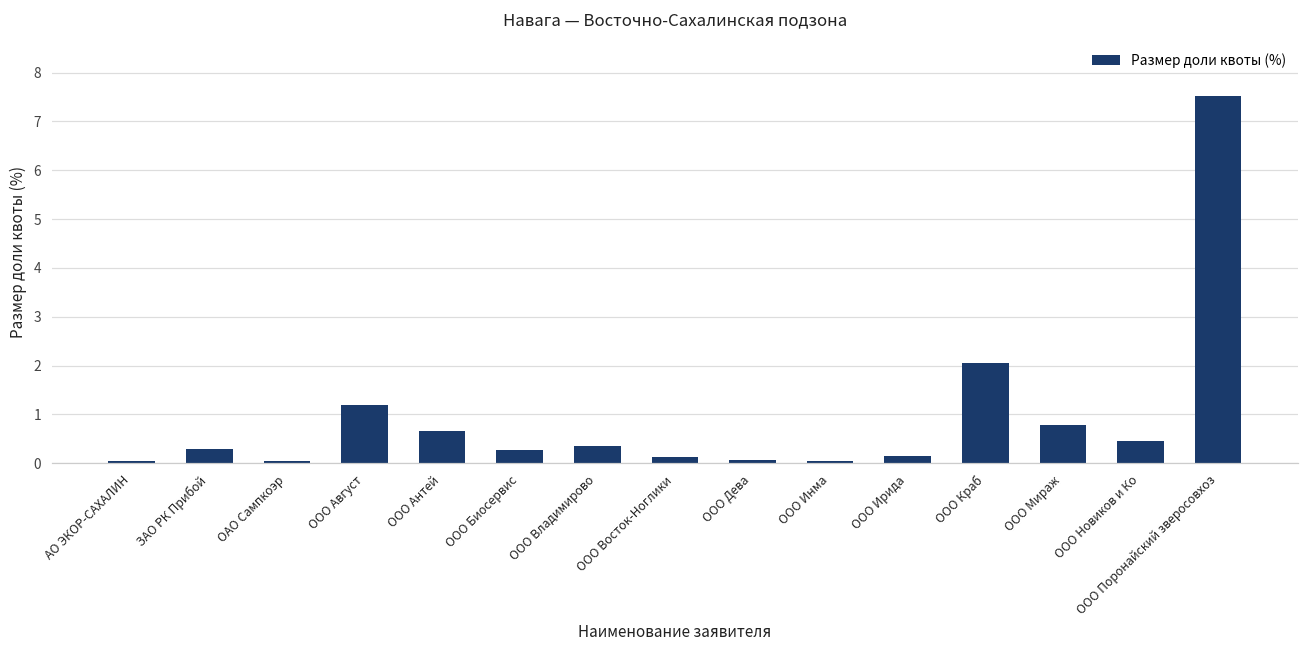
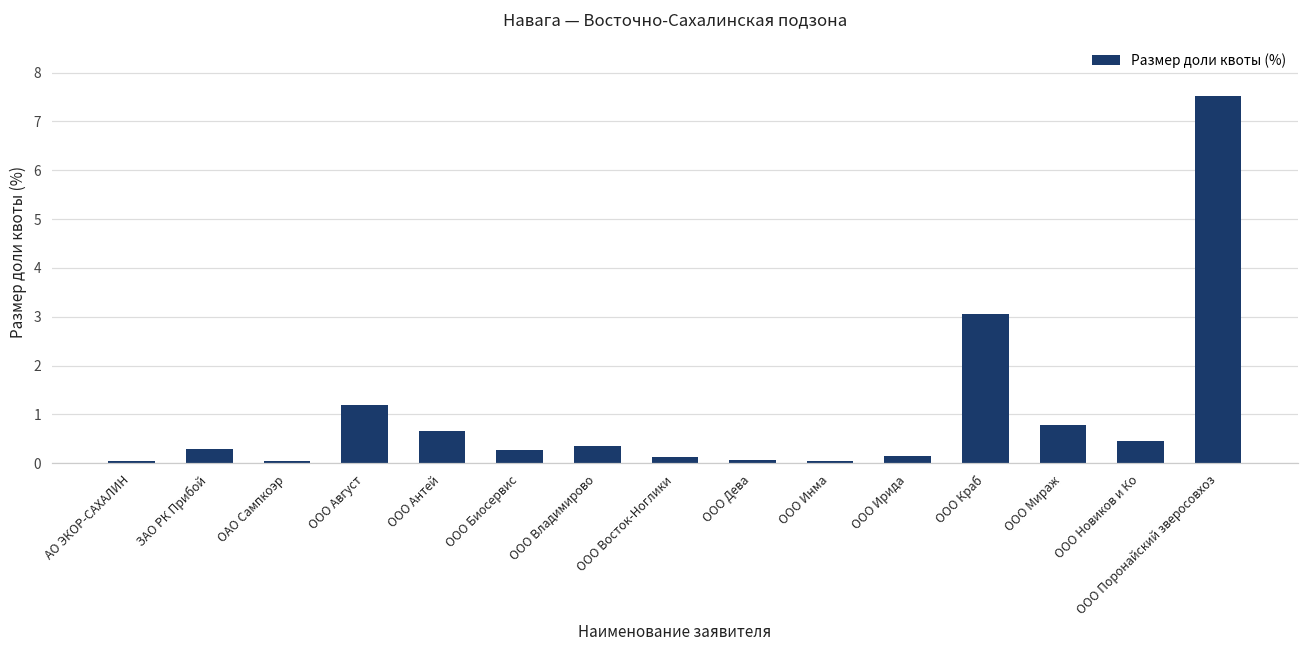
  {
    "ЗАО РК Прибой": 0.3,
    "ООО Август": 1.2,
    "ООО Антей": 0.7,
    "ООО Биосервис": 0.3,
    "ООО Владимирово": 0.4,
    "ООО Восток-Ноглики": 0.1,
    "ООО Дева": 0.1,
    "ООО Ирида": 0.1,
-   "ООО Краб": 2.1,
+   "ООО Краб": 3.0,
    "ООО Мираж": 0.8,
    "ООО Новиков и Ко": 0.5,
    "ООО Поронайский зверосовхоз": 7.5
  }
